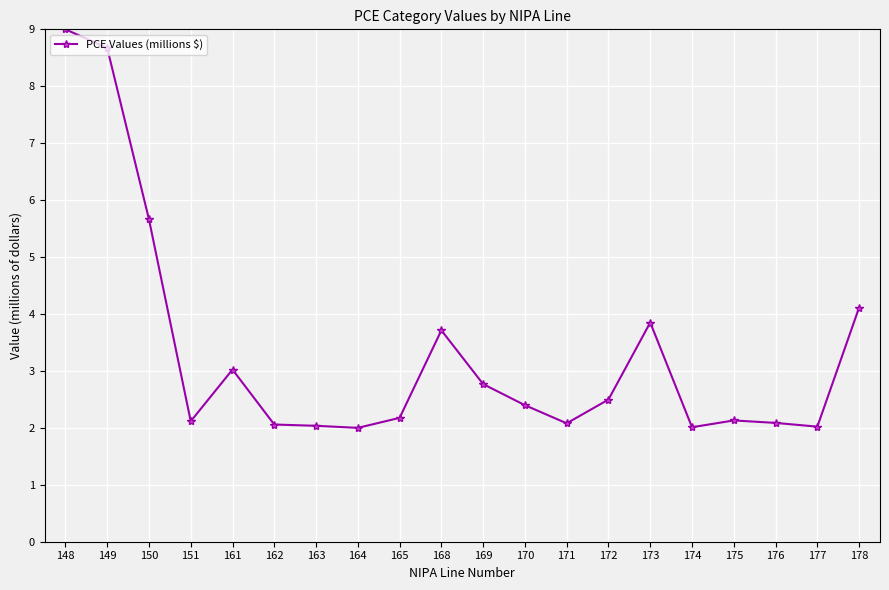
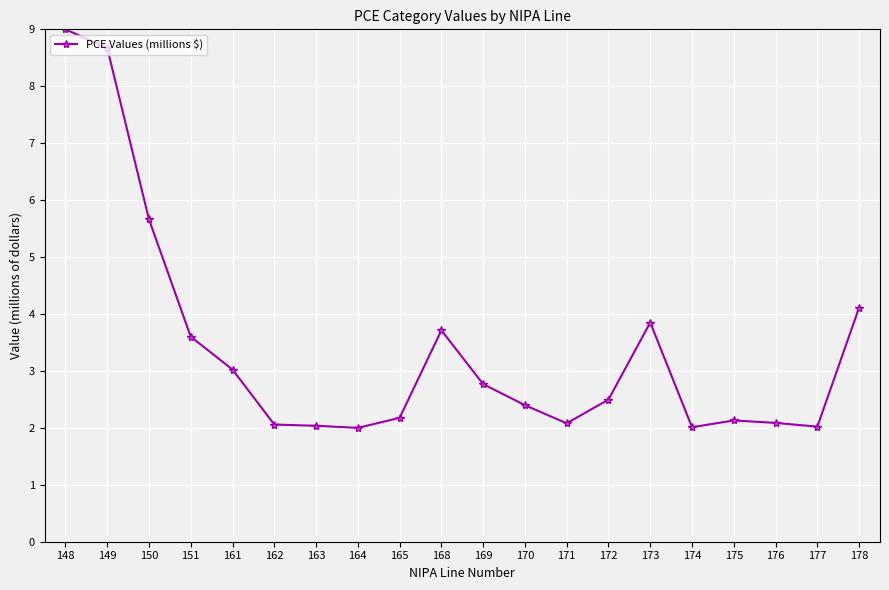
  {
    "148": 9.0,
    "150": 5.7,
-   "151": 2.1,
+   "151": 3.6,
    "161": 3.0,
    "162": 2.1,
    "163": 2.0,
    "164": 2.0,
    "165": 2.2,
    "168": 3.7,
    "169": 2.8,
    "170": 2.4,
    "171": 2.1,
    "172": 2.5,
    "173": 3.9,
    "174": 2.0,
    "175": 2.1,
    "176": 2.1,
    "177": 2.0,
    "178": 4.1
  }
